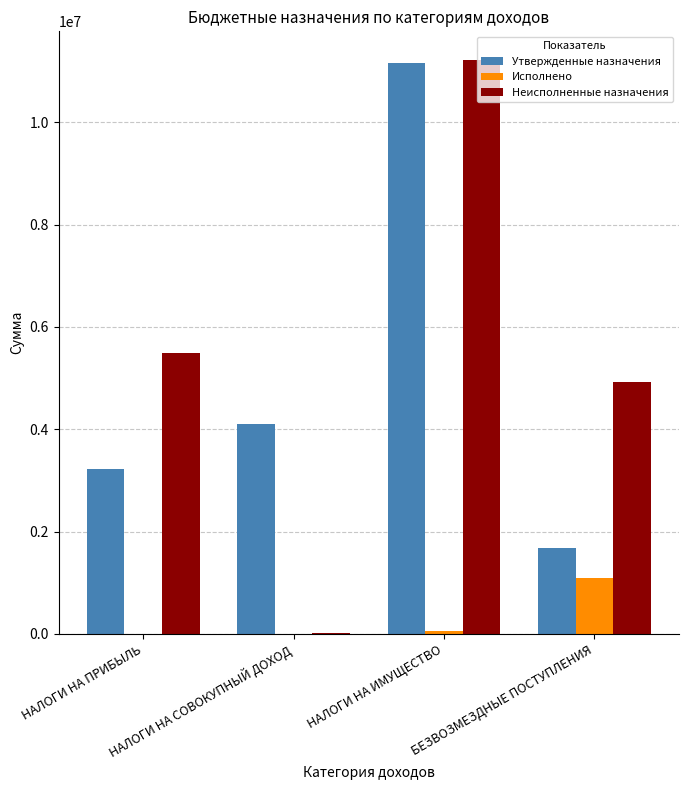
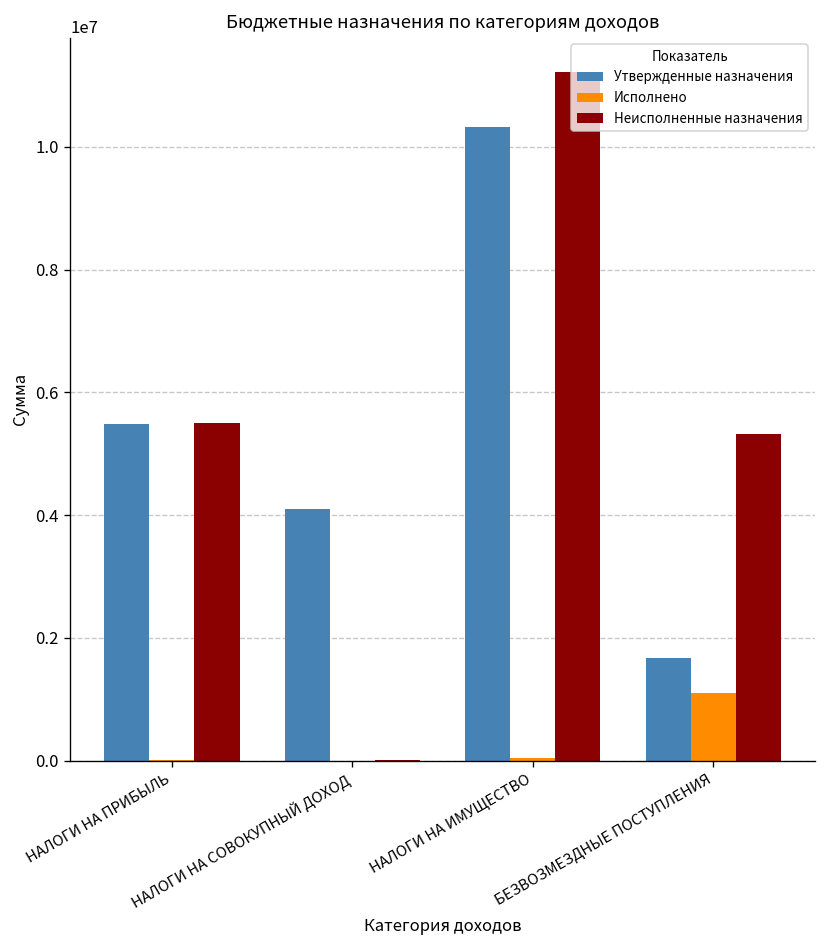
  {
    "Утвержденные назначения": {
-     "НАЛОГИ НА ПРИБЫЛЬ": 3200000,
+     "НАЛОГИ НА ПРИБЫЛЬ": 5500000,
      "НАЛОГИ НА СОВОКУПНЫЙ ДОХОД": 4100000,
-     "НАЛОГИ НА ИМУЩЕСТВО": 11200000,
+     "НАЛОГИ НА ИМУЩЕСТВО": 10300000,
      "БЕЗВОЗМЕЗДНЫЕ ПОСТУПЛЕНИЯ": 1700000
    },
    "Исполнено": {
      "НАЛОГИ НА СОВОКУПНЫЙ ДОХОД": 0,
      "БЕЗВОЗМЕЗДНЫЕ ПОСТУПЛЕНИЯ": 1100000
    },
    "Неисполненные назначения": {
      "НАЛОГИ НА ПРИБЫЛЬ": 5500000,
-     "БЕЗВОЗМЕЗДНЫЕ ПОСТУПЛЕНИЯ": 4900000
+     "БЕЗВОЗМЕЗДНЫЕ ПОСТУПЛЕНИЯ": 5300000
    }
  }
